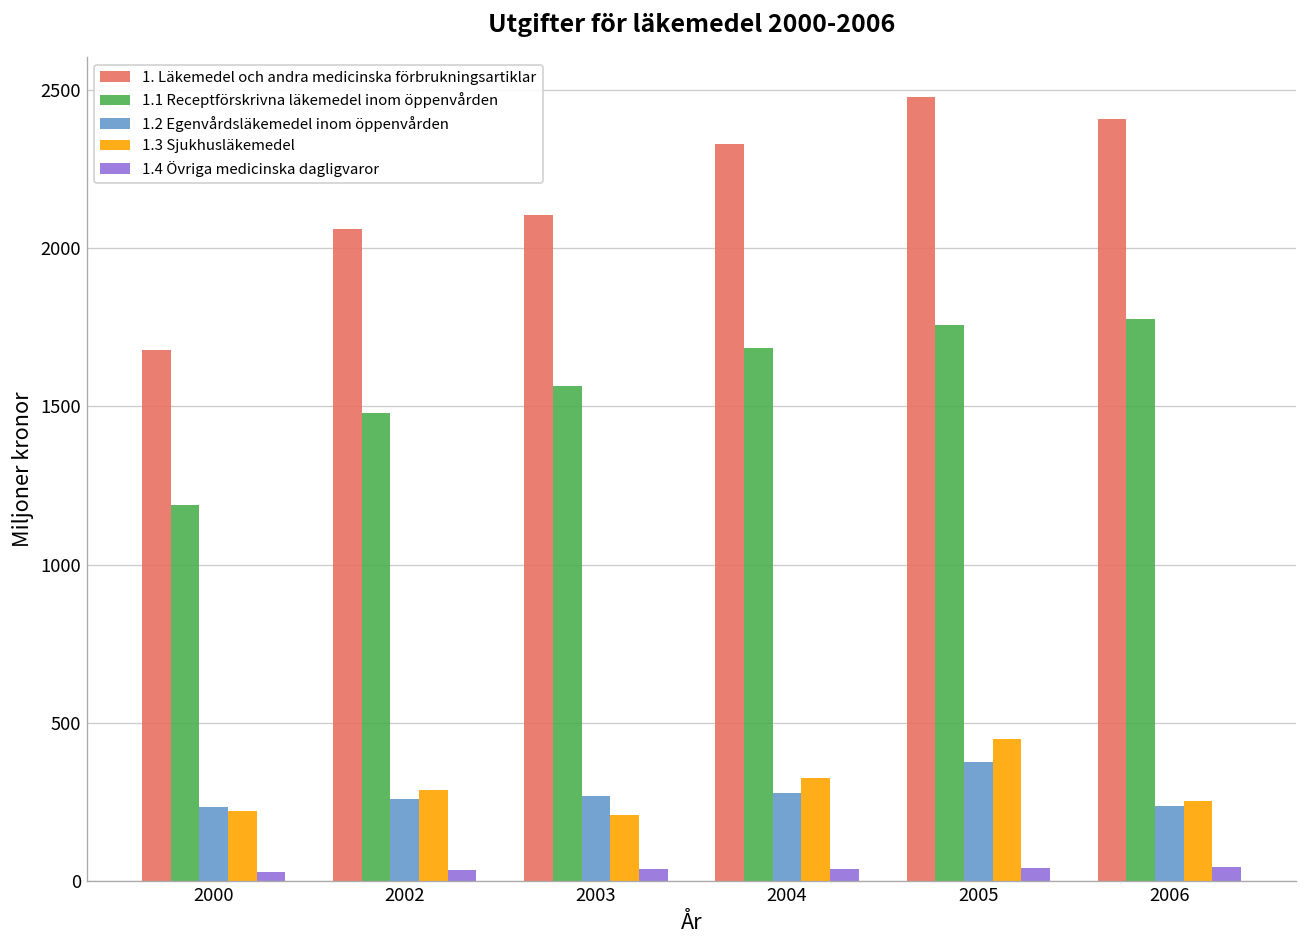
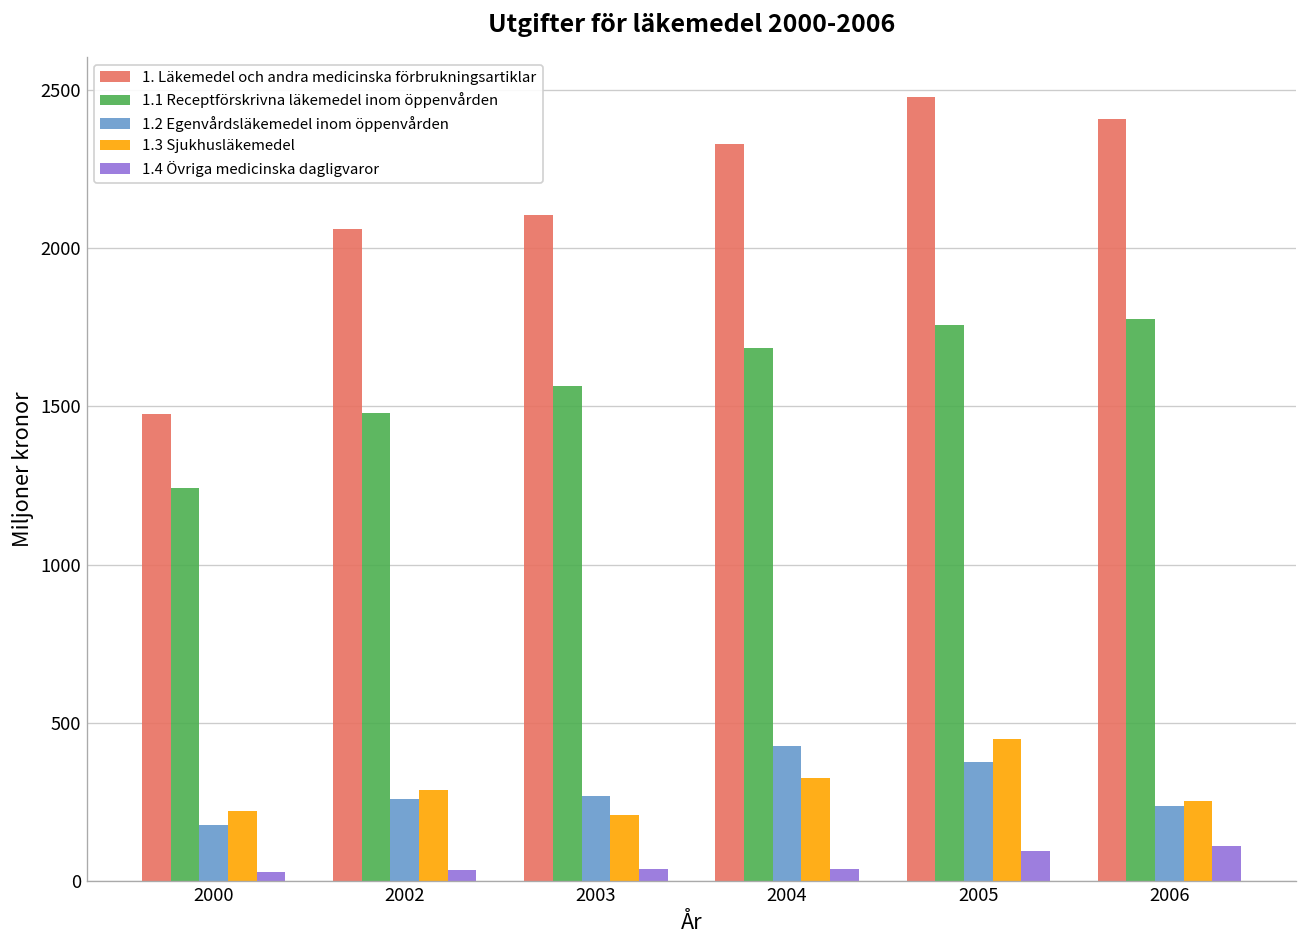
  {
    "1. Läkemedel och andra medicinska förbrukningsartiklar": {
-     "2000": 1680,
+     "2000": 1480,
      "2002": 2060,
      "2003": 2100,
      "2004": 2330,
      "2005": 2480,
      "2006": 2410
    },
    "1.1 Receptförskrivna läkemedel inom öppenvården": {
-     "2000": 1190,
+     "2000": 1240,
      "2002": 1480,
      "2003": 1570,
      "2004": 1690,
      "2005": 1760,
      "2006": 1780
    },
    "1.2 Egenvårdsläkemedel inom öppenvården": {
-     "2000": 240,
+     "2000": 180,
      "2002": 260,
      "2003": 270,
-     "2004": 280,
+     "2004": 430,
      "2005": 380,
      "2006": 240
    },
    "1.3 Sjukhusläkemedel": {
      "2000": 220,
      "2002": 290,
      "2003": 210,
      "2004": 330,
      "2005": 450,
      "2006": 250
    },
    "1.4 Övriga medicinska dagligvaror": {
      "2000": 30,
      "2002": 40,
      "2003": 40,
      "2004": 40,
-     "2005": 40,
-     "2006": 50
+     "2005": 100,
+     "2006": 110
    }
  }
